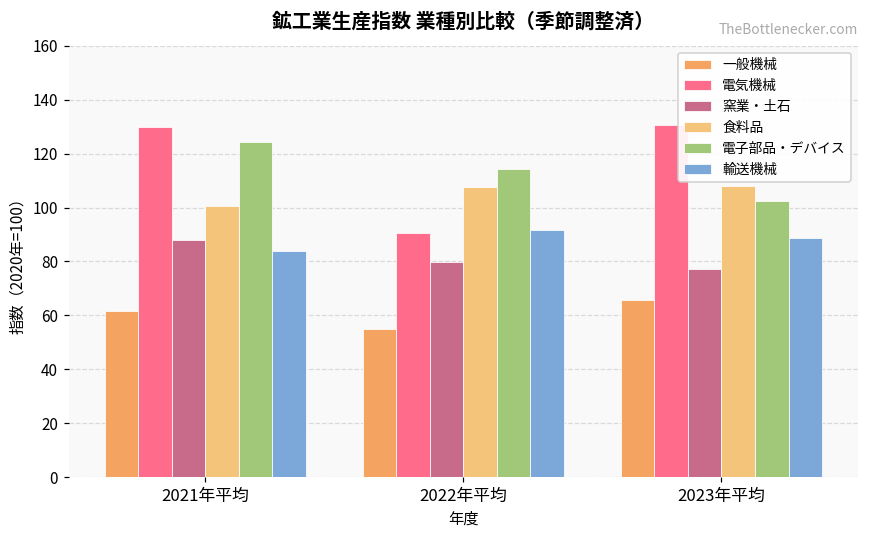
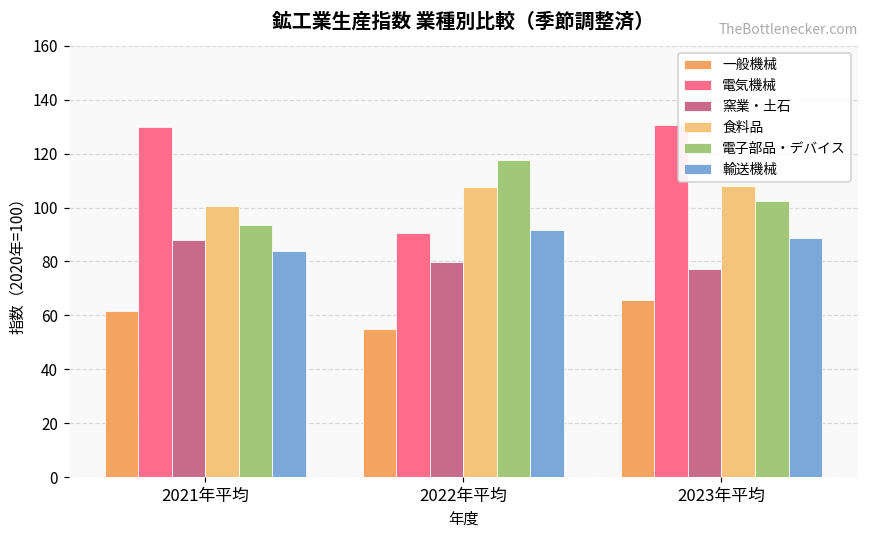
  {
    "電子部品・デバイス": {
-     "2021年平均": 124,
-     "2022年平均": 114,
+     "2021年平均": 94,
+     "2022年平均": 118,
      "2023年平均": 102
    },
    "輸送機械": {
      "2021年平均": 84,
      "2022年平均": 92,
      "2023年平均": 89
    }
  }
